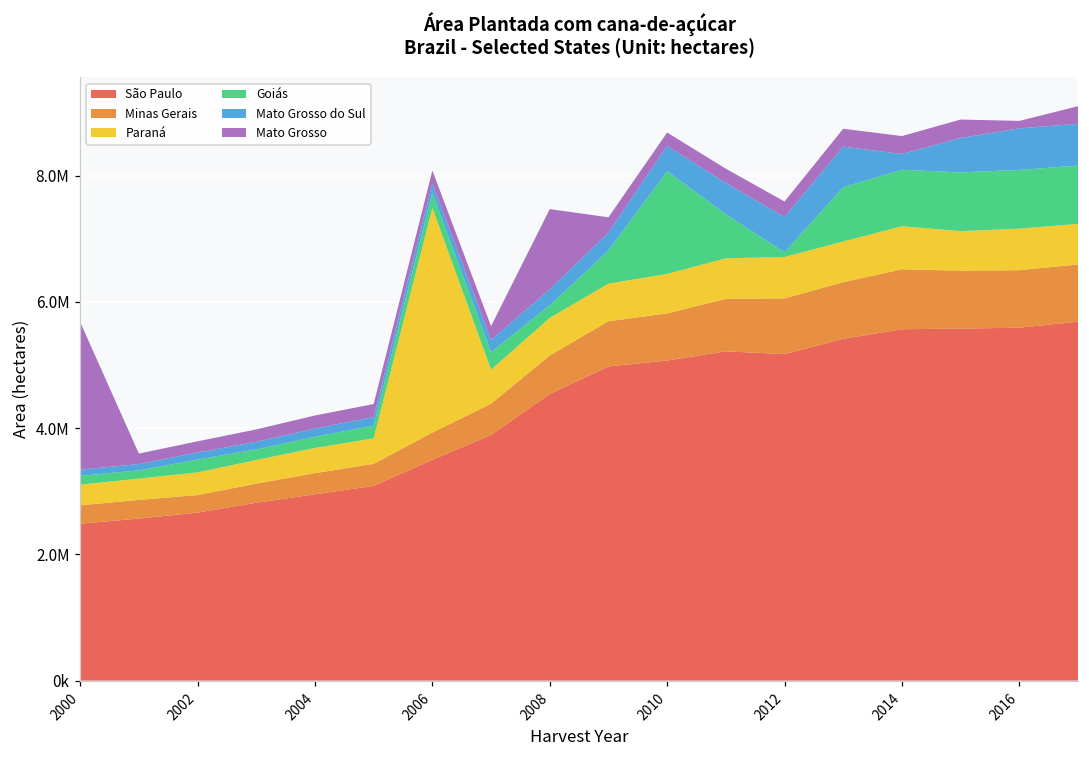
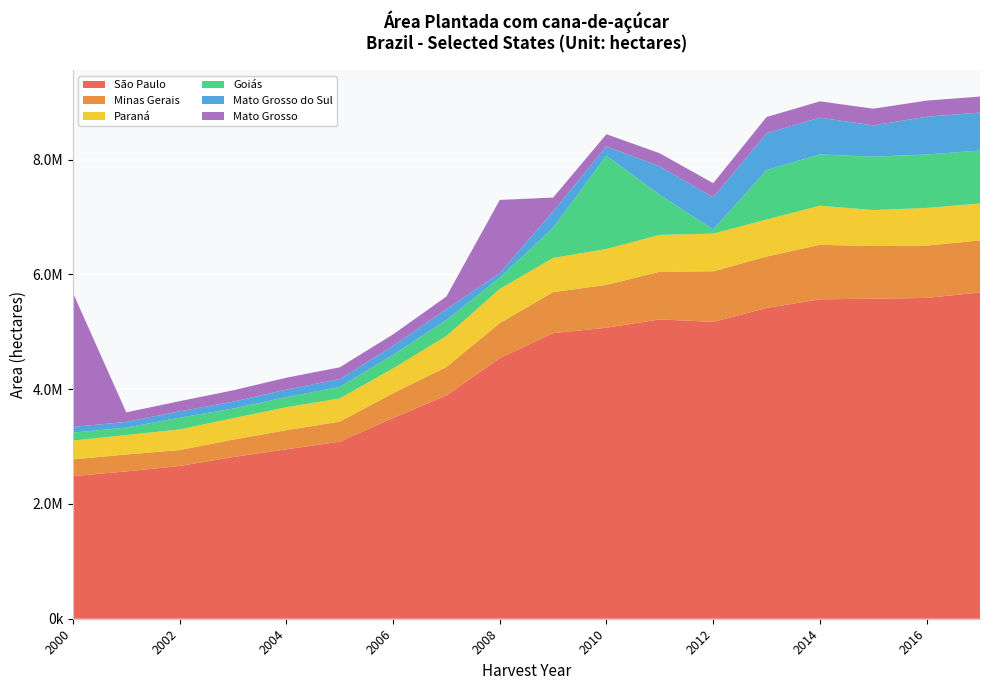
  {
    "Paraná": {
      "2000": 300000,
      "2002": 400000,
      "2004": 400000,
-     "2006": 3600000,
+     "2006": 400000,
      "2008": 600000,
      "2010": 600000,
      "2012": 700000,
      "2014": 700000,
      "2016": 700000
    },
    "Goiás": {
      "2000": 100000,
      "2002": 200000,
      "2004": 200000,
      "2006": 200000,
      "2008": 200000,
      "2010": 1600000,
      "2012": 100000,
      "2014": 900000,
      "2016": 900000
    },
    "Mato Grosso do Sul": {
      "2000": 100000,
      "2002": 100000,
      "2004": 100000,
      "2006": 200000,
-     "2008": 300000,
-     "2010": 400000,
+     "2008": 100000,
+     "2010": 200000,
      "2012": 600000,
-     "2014": 300000,
+     "2014": 600000,
      "2016": 700000
    },
    "Mato Grosso": {
      "2000": 2300000,
      "2002": 200000,
      "2004": 200000,
      "2006": 200000,
      "2008": 1300000,
      "2010": 200000,
      "2012": 200000,
      "2014": 300000,
-     "2016": 100000
+     "2016": 300000
    }
  }
